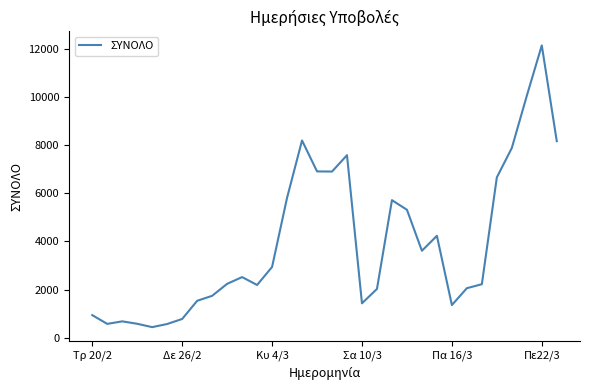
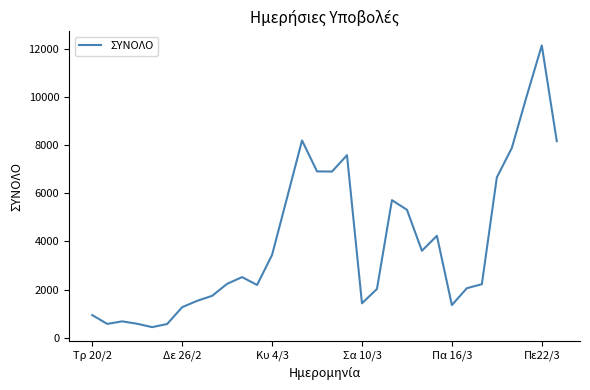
  {
    "Τρ 20/2": 900,
-   "Δε 26/2": 800,
-   "Κυ 4/3": 2900,
+   "Δε 26/2": 1300,
+   "Κυ 4/3": 3400,
    "Σα 10/3": 1400,
    "Πα 16/3": 1400,
    "Πε22/3": 12100
  }
